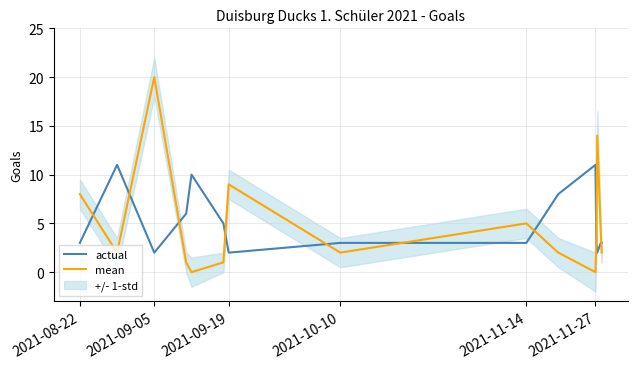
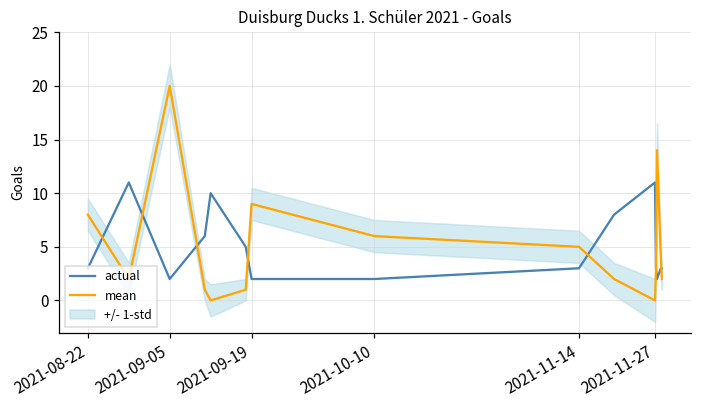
  {
    "actual": {
      "2021-08-22": 3,
      "2021-09-05": 2,
      "2021-09-19": 2,
-     "2021-10-10": 3,
+     "2021-10-10": 2,
      "2021-11-14": 3,
      "2021-11-27": 11
    },
    "mean": {
      "2021-08-22": 8,
      "2021-09-05": 20,
      "2021-09-19": 9,
-     "2021-10-10": 2,
+     "2021-10-10": 6,
      "2021-11-14": 5,
      "2021-11-27": 0
    }
  }
